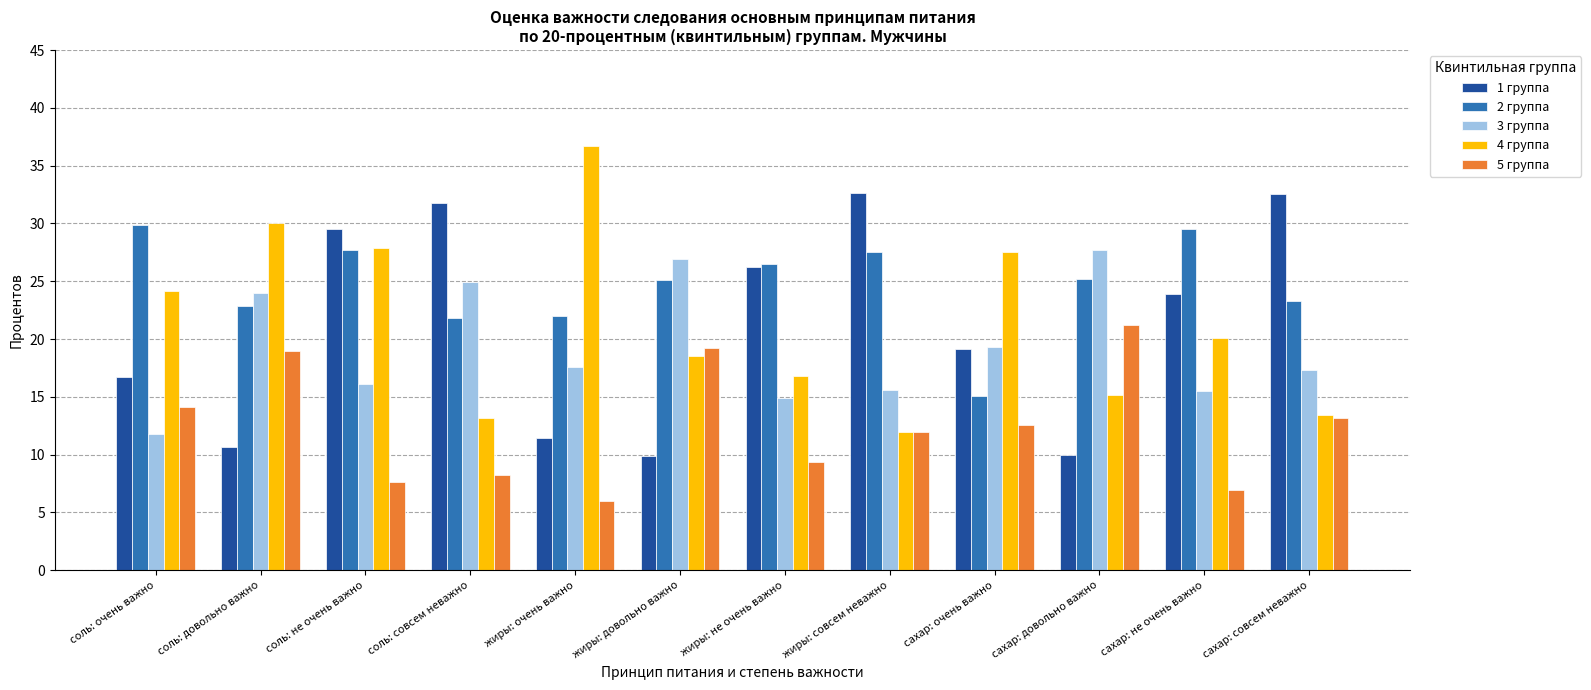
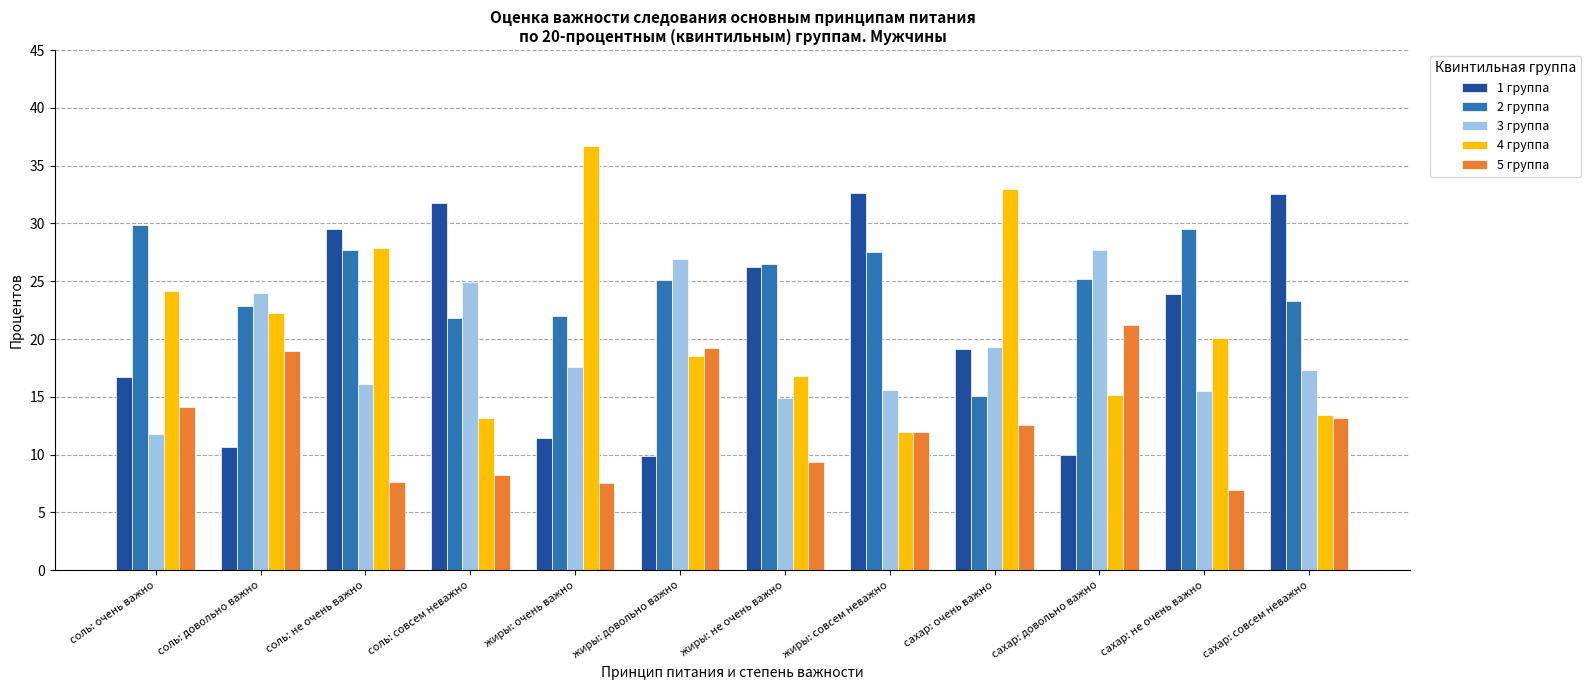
  {
    "3 группа": {
      "соль: очень важно": 11.8,
      "соль: довольно важно": 24.0,
      "соль: не очень важно": 16.1,
      "соль: совсем неважно": 25.0,
      "жиры: очень важно": 17.6,
      "жиры: довольно важно": 26.9,
      "жиры: не очень важно": 14.9,
      "жиры: совсем неважно": 15.6,
      "сахар: очень важно": 19.3,
      "сахар: довольно важно": 27.7,
      "сахар: не очень важно": 15.5,
      "сахар: совсем неважно": 17.3
    },
    "4 группа": {
      "соль: очень важно": 24.2,
-     "соль: довольно важно": 30.1,
+     "соль: довольно важно": 22.3,
      "соль: не очень важно": 27.9,
      "соль: совсем неважно": 13.2,
      "жиры: очень важно": 36.7,
      "жиры: довольно важно": 18.5,
      "жиры: не очень важно": 16.8,
      "жиры: совсем неважно": 12.0,
-     "сахар: очень важно": 27.6,
+     "сахар: очень важно": 33.0,
      "сахар: довольно важно": 15.2,
      "сахар: не очень важно": 20.1,
      "сахар: совсем неважно": 13.4
    },
    "5 группа": {
      "соль: очень важно": 14.1,
      "соль: довольно важно": 19.0,
      "соль: не очень важно": 7.7,
      "соль: совсем неважно": 8.2,
-     "жиры: очень важно": 6.0,
+     "жиры: очень важно": 7.6,
      "жиры: довольно важно": 19.2,
      "жиры: не очень важно": 9.4,
      "жиры: совсем неважно": 12.0,
      "сахар: очень важно": 12.6,
      "сахар: довольно важно": 21.2,
      "сахар: не очень важно": 7.0,
      "сахар: совсем неважно": 13.1
    }
  }
